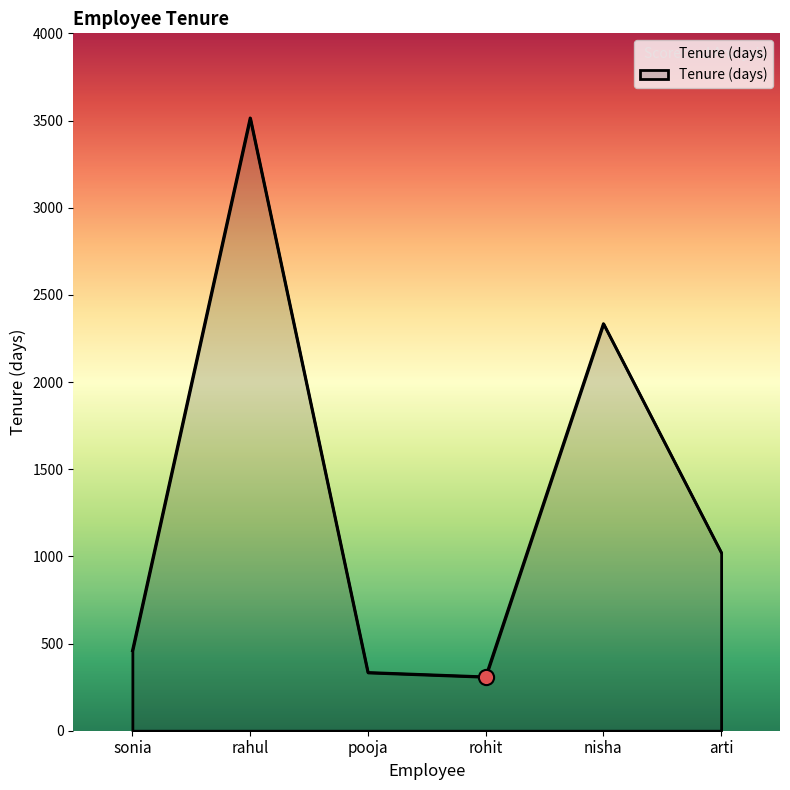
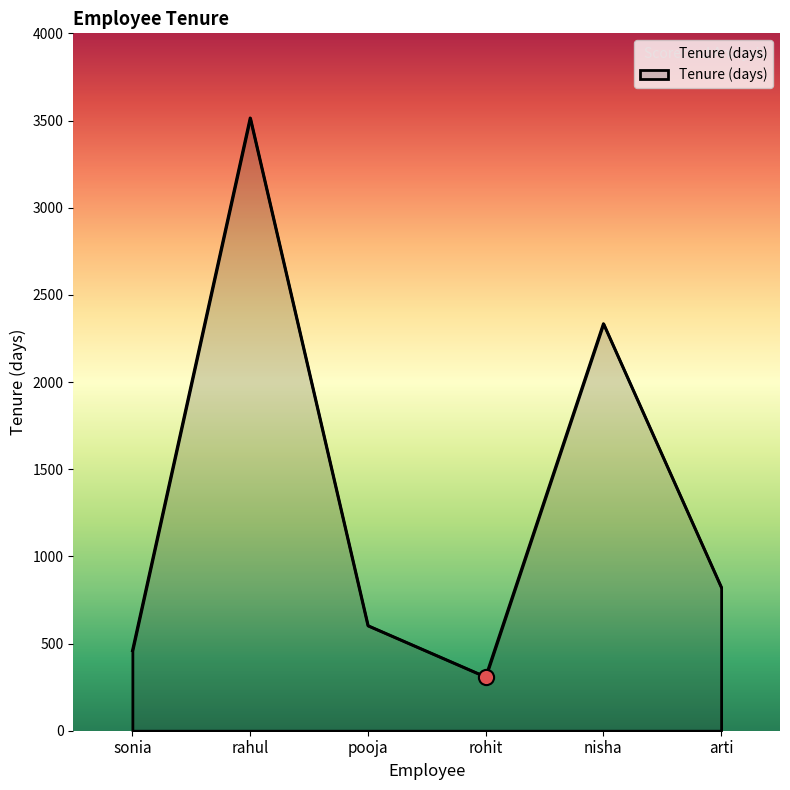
  {
    "Tenure (days)": {
      "sonia": 460,
      "rahul": 3520,
-     "pooja": 330,
+     "pooja": 600,
      "nisha": 2340,
-     "arti": 1020
+     "arti": 820
    }
  }
